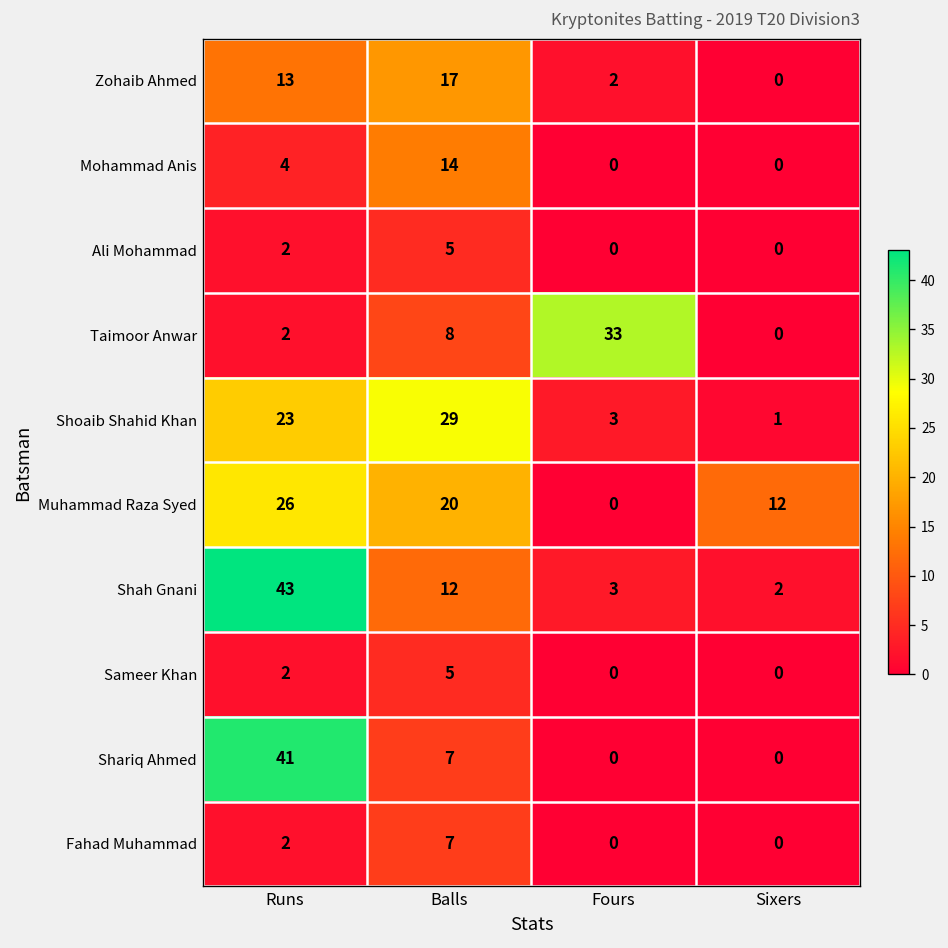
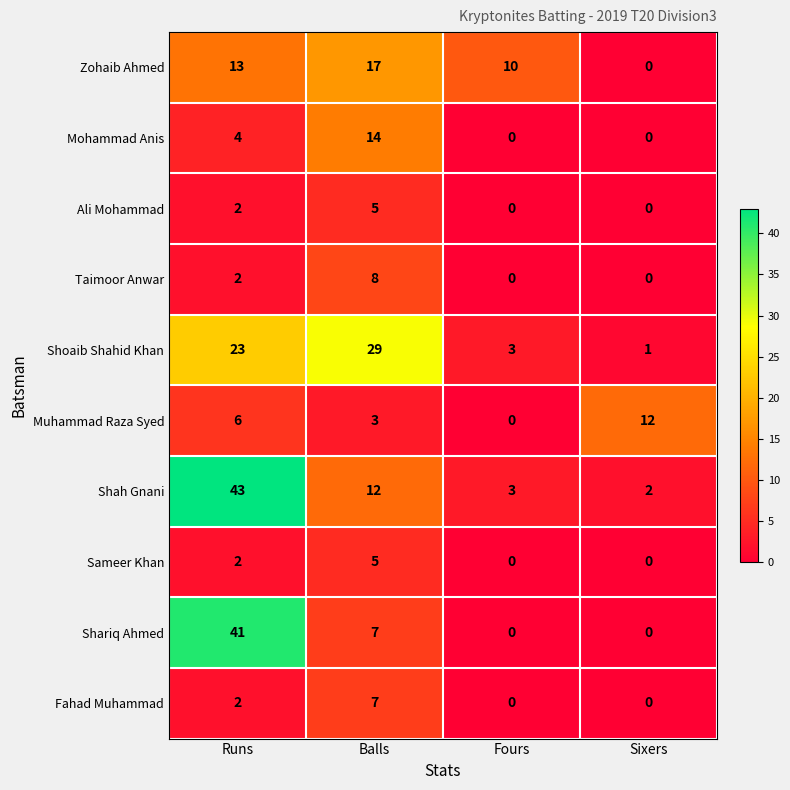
  {
    "Zohaib Ahmed": {
      "Runs": 13,
      "Balls": 17,
-     "Fours": 2,
+     "Fours": 10,
      "Sixers": 0
    },
    "Mohammad Anis": {
      "Runs": 4,
      "Balls": 14,
      "Fours": 0,
      "Sixers": 0
    },
    "Ali Mohammad": {
      "Runs": 2,
      "Balls": 5,
      "Fours": 0,
      "Sixers": 0
    },
    "Taimoor Anwar": {
      "Runs": 2,
      "Balls": 8,
-     "Fours": 33,
+     "Fours": 0,
      "Sixers": 0
    },
    "Shoaib Shahid Khan": {
      "Runs": 23,
      "Balls": 29,
      "Fours": 3,
      "Sixers": 1
    },
    "Muhammad Raza Syed": {
-     "Runs": 26,
-     "Balls": 20,
+     "Runs": 6,
+     "Balls": 3,
      "Fours": 0,
      "Sixers": 12
    },
    "Shah Gnani": {
      "Runs": 43,
      "Balls": 12,
      "Fours": 3,
      "Sixers": 2
    },
    "Sameer Khan": {
      "Runs": 2,
      "Balls": 5,
      "Fours": 0,
      "Sixers": 0
    },
    "Shariq Ahmed": {
      "Runs": 41,
      "Balls": 7,
      "Fours": 0,
      "Sixers": 0
    },
    "Fahad Muhammad": {
      "Runs": 2,
      "Balls": 7,
      "Fours": 0,
      "Sixers": 0
    }
  }
